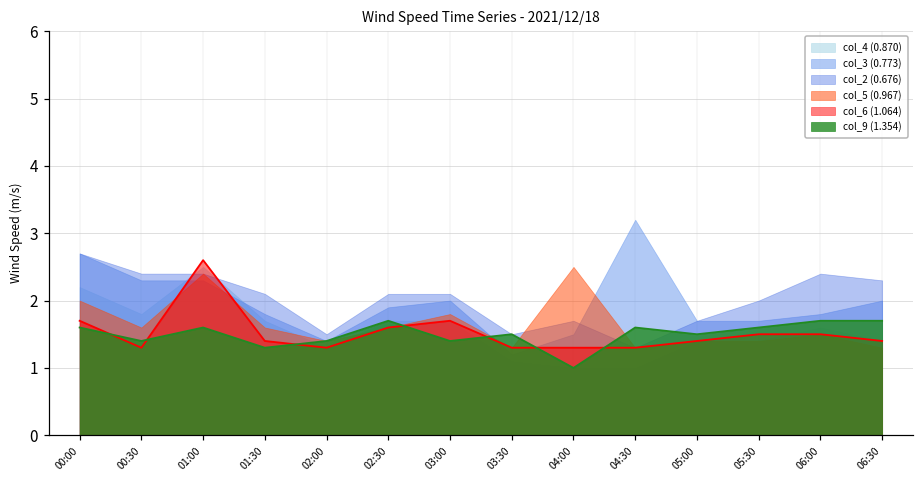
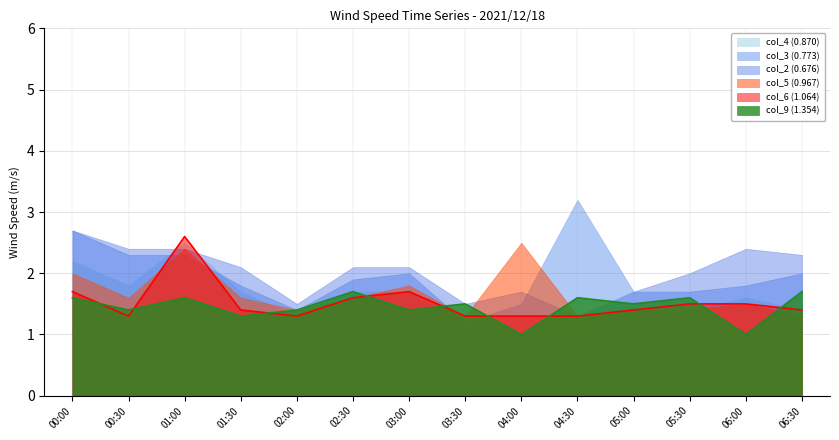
  {
    "col_4 (0.870)": {
      "00:00": 2.2,
      "00:30": 1.8,
      "01:00": 2.5,
      "01:30": 1.7,
      "03:30": 1.1,
      "04:30": 1.0,
      "06:00": 1.6
    },
    "col_9 (1.354)": {
      "00:00": 1.6,
      "00:30": 1.4,
      "01:00": 1.6,
      "01:30": 1.3,
      "03:00": 1.4,
      "04:30": 1.6,
      "05:00": 1.5,
      "05:30": 1.6,
-     "06:00": 1.7,
+     "06:00": 1.0,
      "06:30": 1.7
    }
  }
